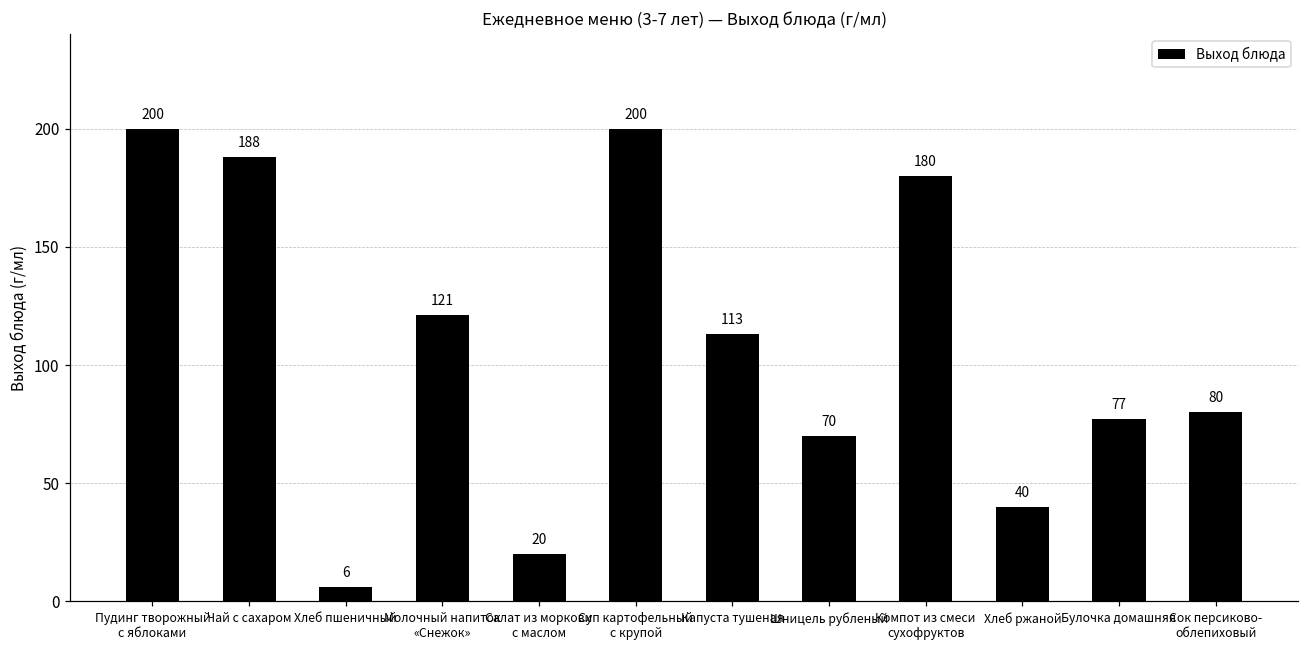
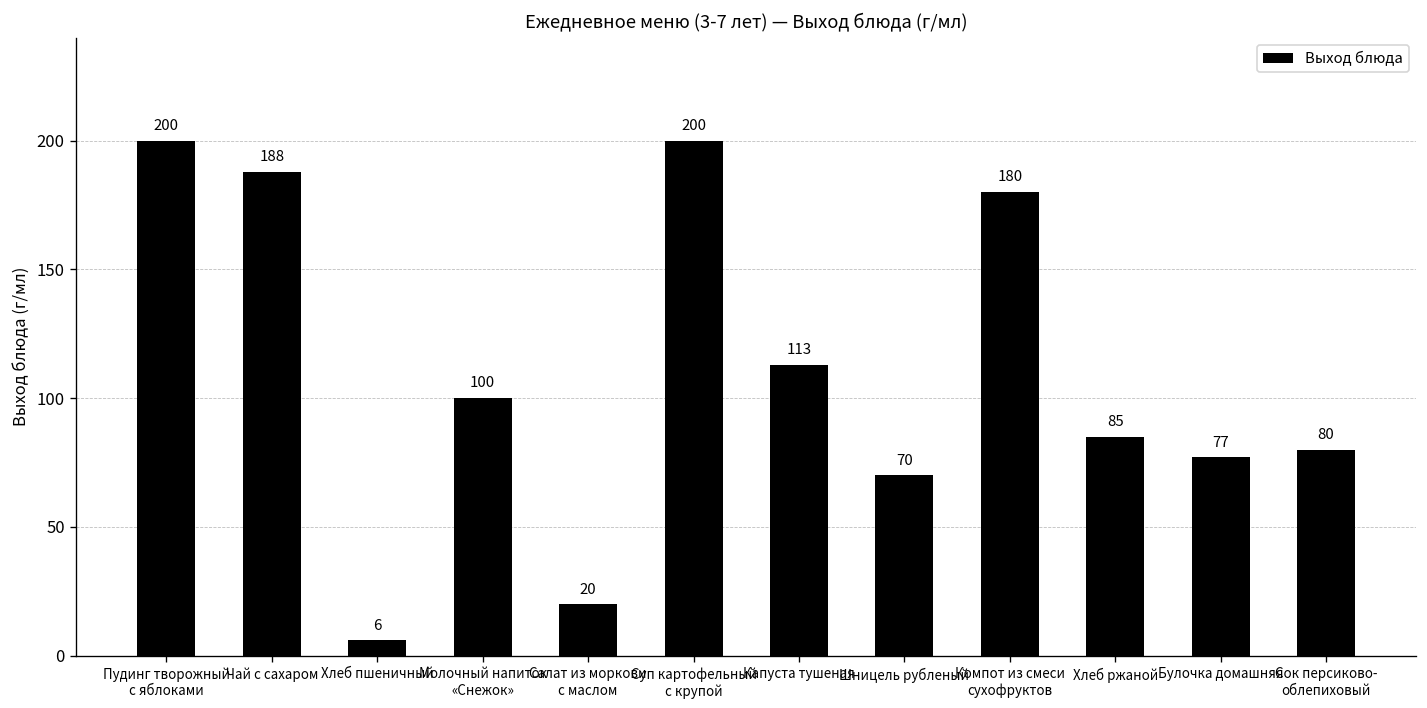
  {
    "Пудинг творожный с яблоками": 200,
    "Чай с сахаром": 188,
    "Хлеб пшеничный": 6,
-   "Молочный напиток «Снежок»": 121,
+   "Молочный напиток «Снежок»": 100,
    "Салат из моркови с маслом": 20,
    "Суп картофельный с крупой": 200,
    "Капуста тушеная": 113,
    "Шницель рубленый": 70,
    "Компот из смеси сухофруктов": 180,
-   "Хлеб ржаной": 40,
+   "Хлеб ржаной": 85,
    "Булочка домашняя": 77,
    "Сок персиково- облепиховый": 80
  }
